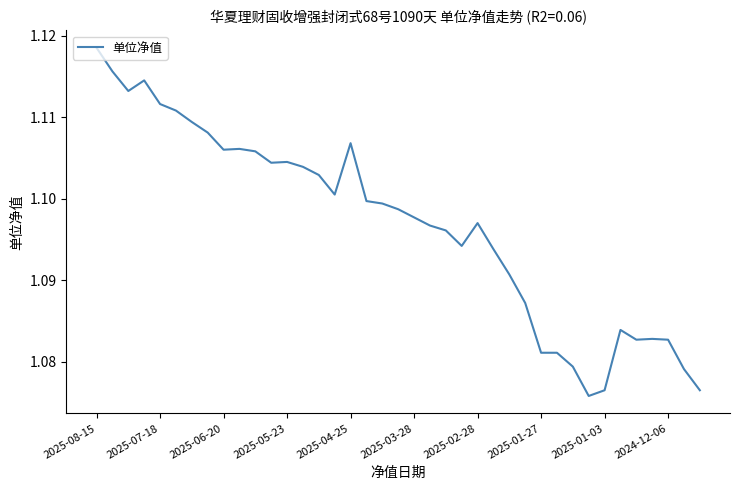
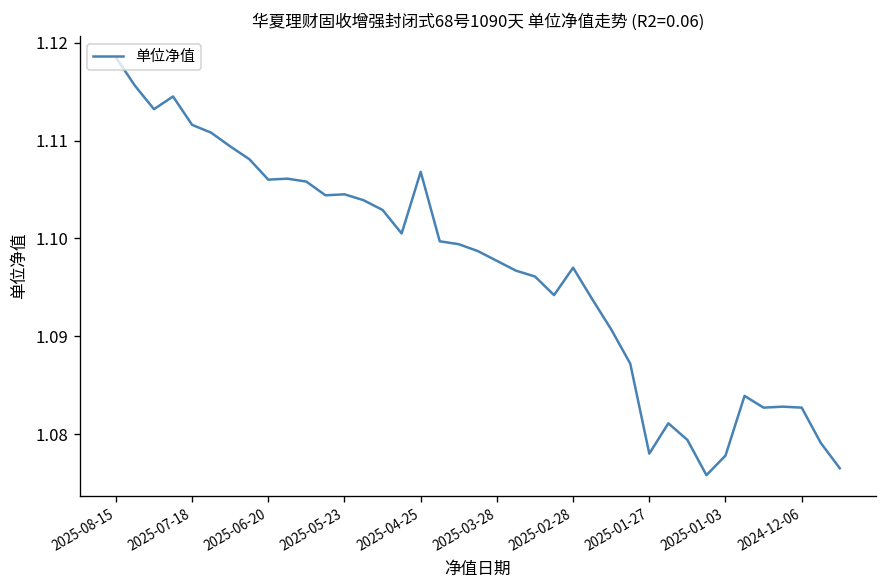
  {
    "2025-07-18": 1.112,
    "2025-06-20": 1.106,
    "2025-05-23": 1.105,
    "2025-04-25": 1.107,
    "2025-03-28": 1.098,
    "2025-02-28": 1.097,
-   "2025-01-27": 1.081,
-   "2025-01-03": 1.077,
+   "2025-01-27": 1.078,
+   "2025-01-03": 1.078,
    "2024-12-06": 1.083
  }
